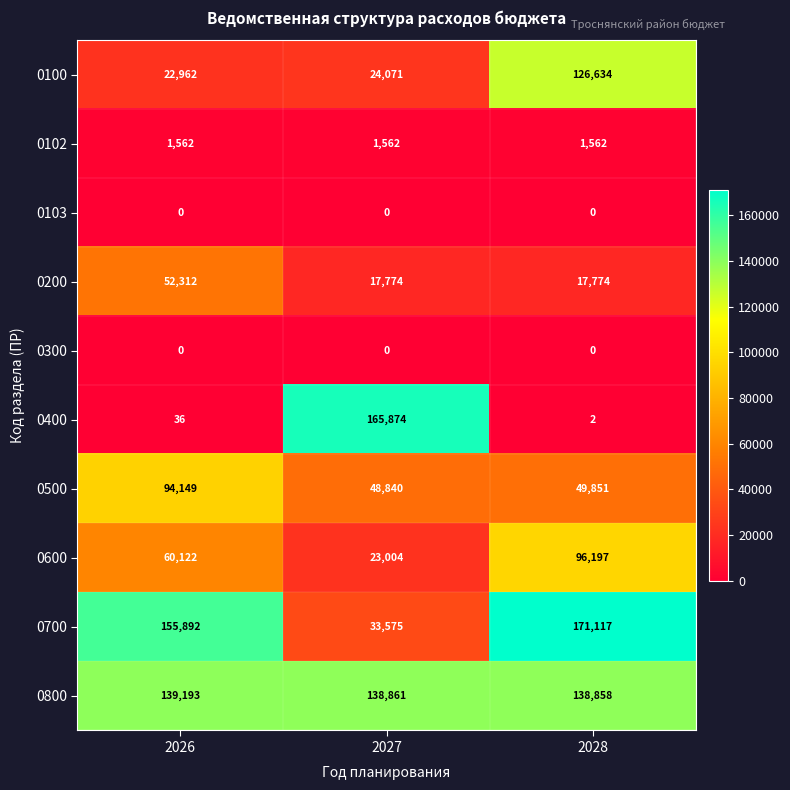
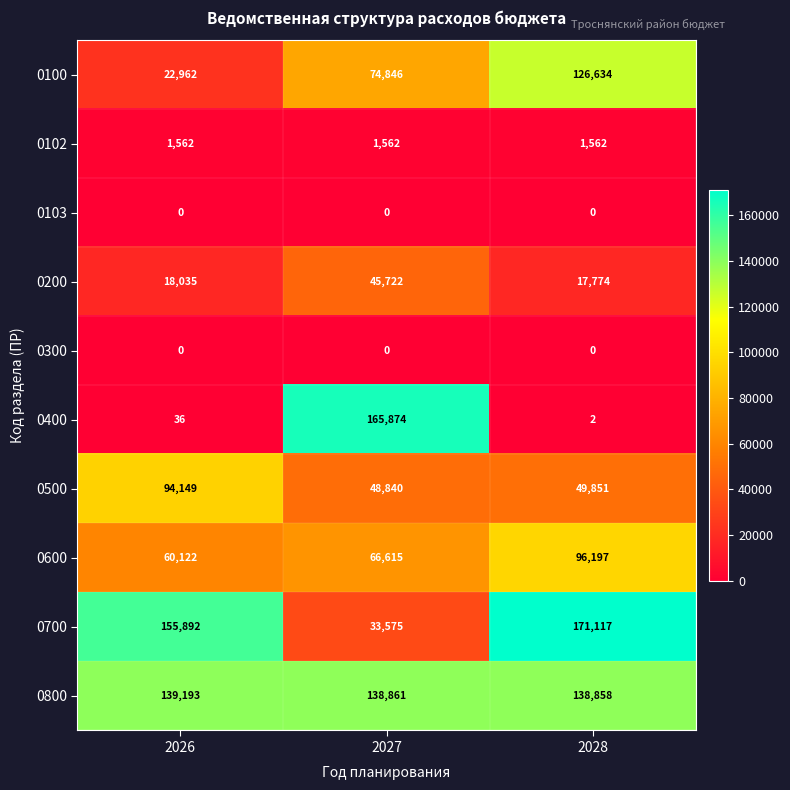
  {
    "0100": {
      "2026": "22,962",
-     "2027": "24,071",
+     "2027": "74,846",
      "2028": "126,634"
    },
    "0102": {
      "2026": "1,562",
      "2027": "1,562",
      "2028": "1,562"
    },
    "0103": {
      "2026": "0",
      "2027": "0",
      "2028": "0"
    },
    "0200": {
-     "2026": "52,312",
-     "2027": "17,774",
+     "2026": "18,035",
+     "2027": "45,722",
      "2028": "17,774"
    },
    "0300": {
      "2026": "0",
      "2027": "0",
      "2028": "0"
    },
    "0400": {
      "2026": "36",
      "2027": "165,874",
      "2028": "2"
    },
    "0500": {
      "2026": "94,149",
      "2027": "48,840",
      "2028": "49,851"
    },
    "0600": {
      "2026": "60,122",
-     "2027": "23,004",
+     "2027": "66,615",
      "2028": "96,197"
    },
    "0700": {
      "2026": "155,892",
      "2027": "33,575",
      "2028": "171,117"
    },
    "0800": {
      "2026": "139,193",
      "2027": "138,861",
      "2028": "138,858"
    }
  }
